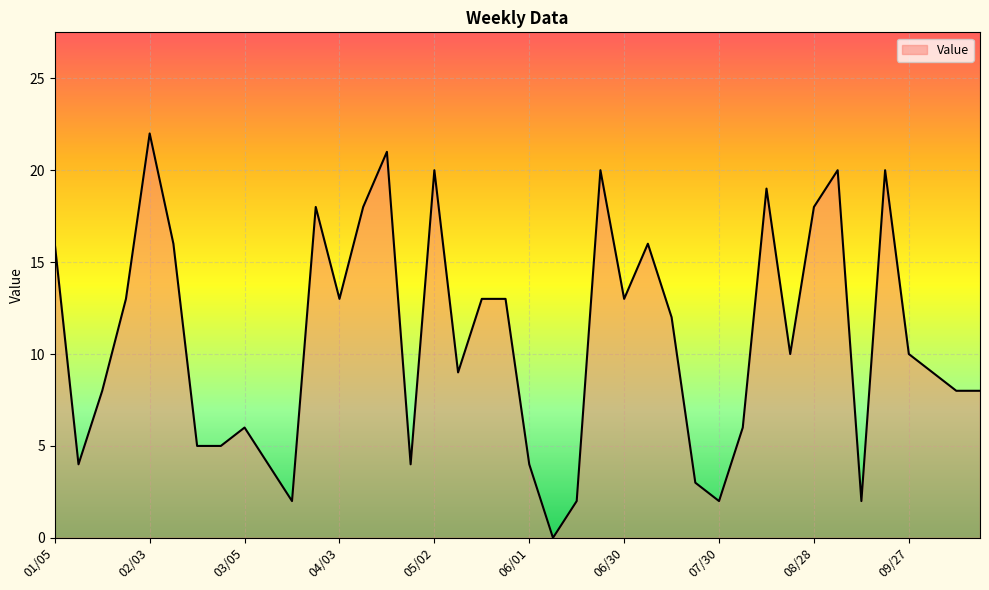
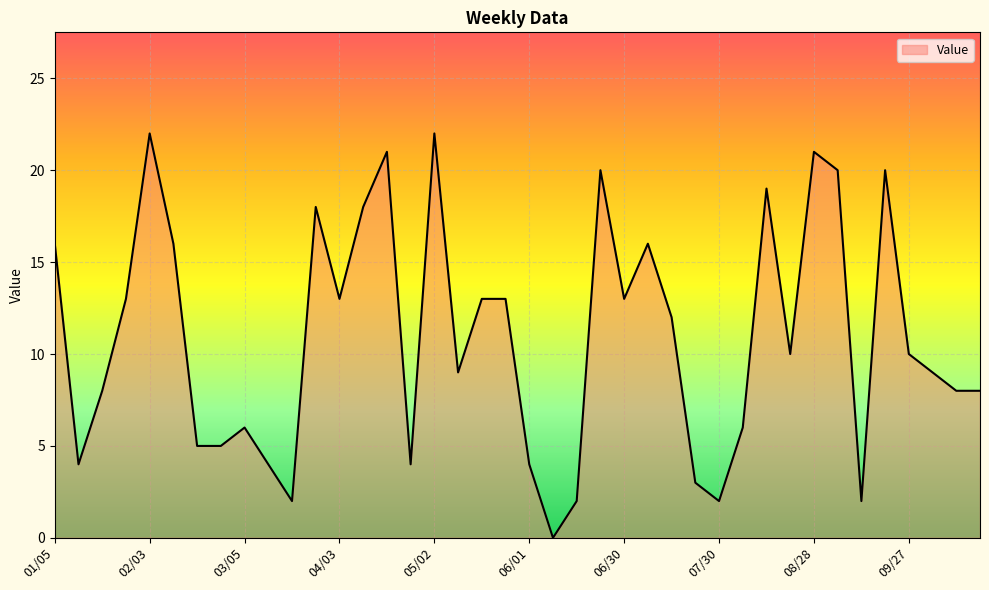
  {
    "01/05": 16,
    "02/03": 22,
    "03/05": 6,
    "04/03": 13,
-   "05/02": 20,
+   "05/02": 22,
    "06/01": 4,
    "06/30": 13,
    "07/30": 2,
-   "08/28": 18,
+   "08/28": 21,
    "09/27": 10
  }
